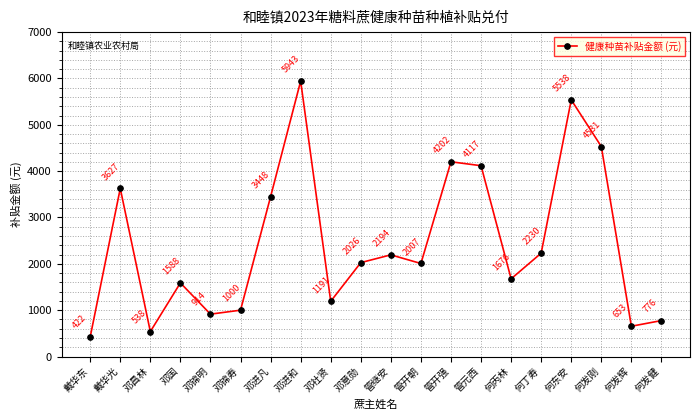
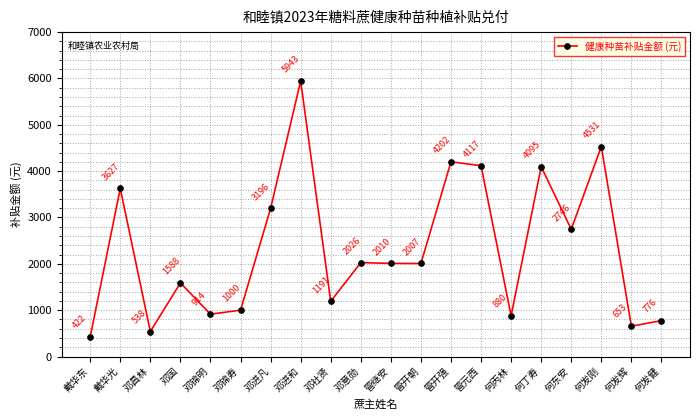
  {
    "戴华东": 422,
    "戴华光": 3627,
    "邓昌林": 538,
    "邓国": 1588,
    "邓锦明": 914,
    "邓锦寿": 1000,
-   "邓进凡": 3448,
+   "邓进凡": 3196,
    "邓进和": 5943,
    "邓社贤": 1191,
    "邓意勋": 2026,
-   "管继安": 2194,
+   "管继安": 2010,
    "管开朝": 2007,
    "管开强": 4202,
    "管元西": 4117,
-   "何丙林": 1676,
-   "何丁寿": 2230,
-   "何东安": 5538,
+   "何丙林": 880,
+   "何丁寿": 4095,
+   "何东安": 2746,
    "何发刚": 4531,
    "何发辉": 653,
    "何发健": 776
  }
